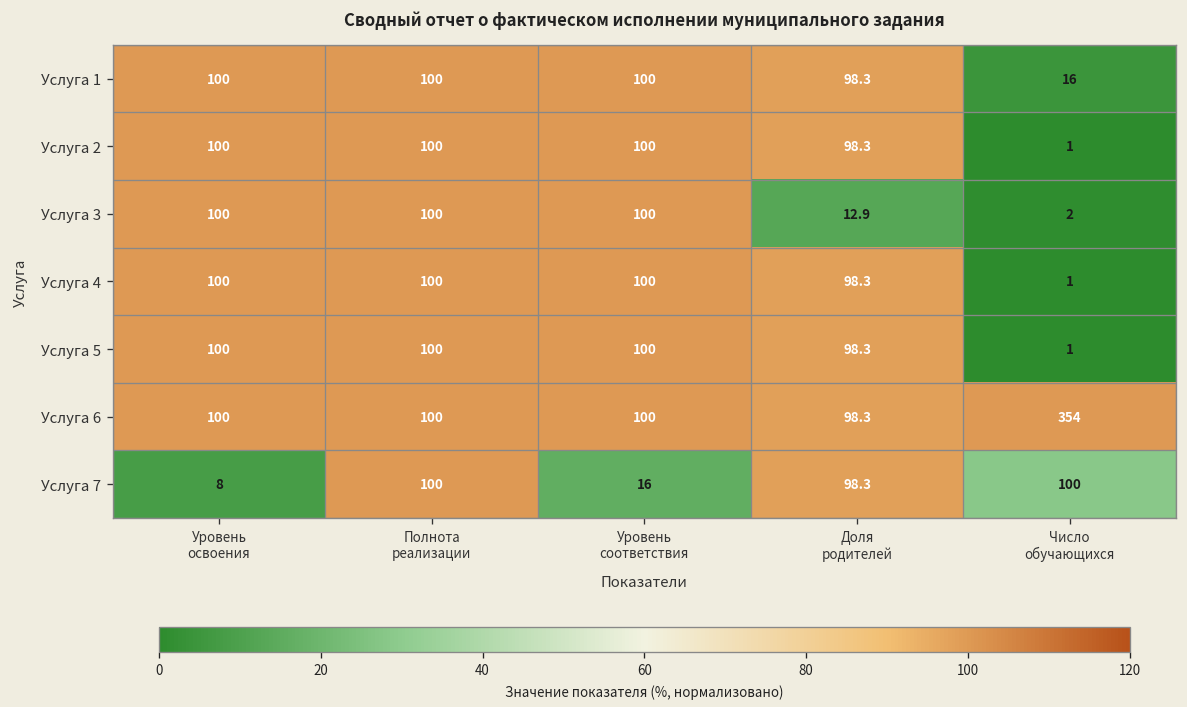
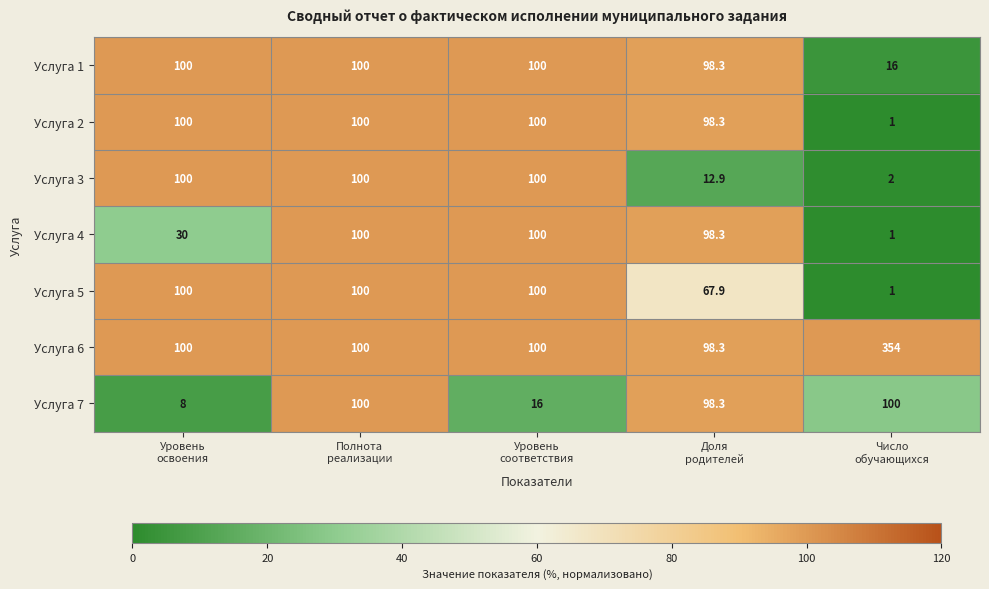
  {
    "Услуга 1": {
      "Уровень освоения": 100,
      "Полнота реализации": 100,
      "Уровень соответствия": 100,
      "Доля родителей": 98.3,
      "Число обучающихся": 16
    },
    "Услуга 2": {
      "Уровень освоения": 100,
      "Полнота реализации": 100,
      "Уровень соответствия": 100,
      "Доля родителей": 98.3,
      "Число обучающихся": 1
    },
    "Услуга 3": {
      "Уровень освоения": 100,
      "Полнота реализации": 100,
      "Уровень соответствия": 100,
      "Доля родителей": 12.9,
      "Число обучающихся": 2
    },
    "Услуга 4": {
-     "Уровень освоения": 100,
+     "Уровень освоения": 30,
      "Полнота реализации": 100,
      "Уровень соответствия": 100,
      "Доля родителей": 98.3,
      "Число обучающихся": 1
    },
    "Услуга 5": {
      "Уровень освоения": 100,
      "Полнота реализации": 100,
      "Уровень соответствия": 100,
-     "Доля родителей": 98.3,
+     "Доля родителей": 67.9,
      "Число обучающихся": 1
    },
    "Услуга 6": {
      "Уровень освоения": 100,
      "Полнота реализации": 100,
      "Уровень соответствия": 100,
      "Доля родителей": 98.3,
      "Число обучающихся": 354
    },
    "Услуга 7": {
      "Уровень освоения": 8,
      "Полнота реализации": 100,
      "Уровень соответствия": 16,
      "Доля родителей": 98.3,
      "Число обучающихся": 100
    }
  }
